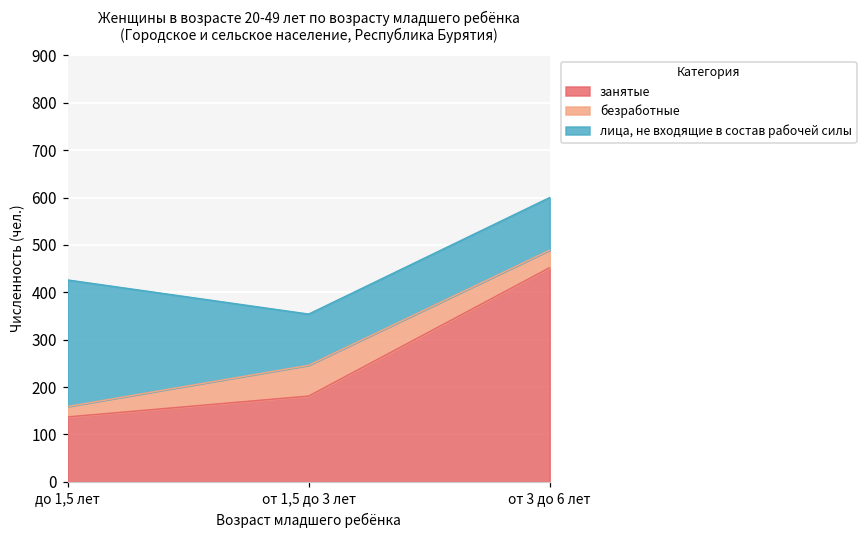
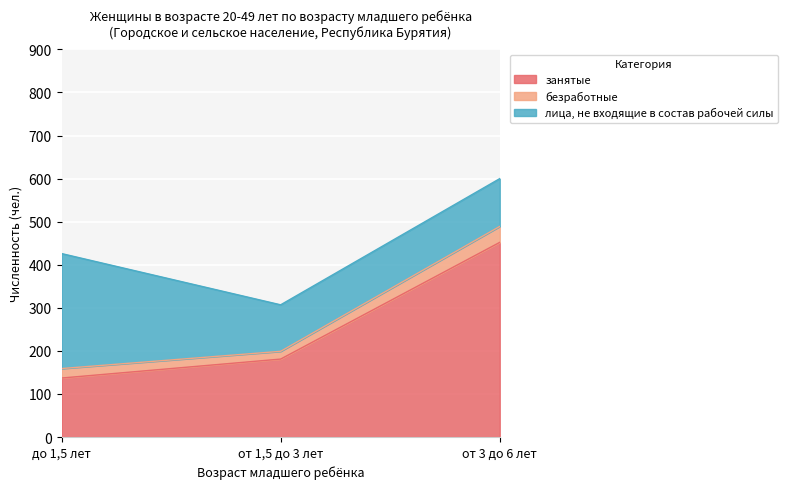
  {
    "занятые": {
      "до 1,5 лет": 140,
      "от 1,5 до 3 лет": 180,
      "от 3 до 6 лет": 450
    },
    "безработные": {
      "до 1,5 лет": 20,
-     "от 1,5 до 3 лет": 70,
+     "от 1,5 до 3 лет": 20,
      "от 3 до 6 лет": 40
    },
    "лица, не входящие в состав рабочей силы": {
      "до 1,5 лет": 270,
      "от 1,5 до 3 лет": 110,
      "от 3 до 6 лет": 110
    }
  }
